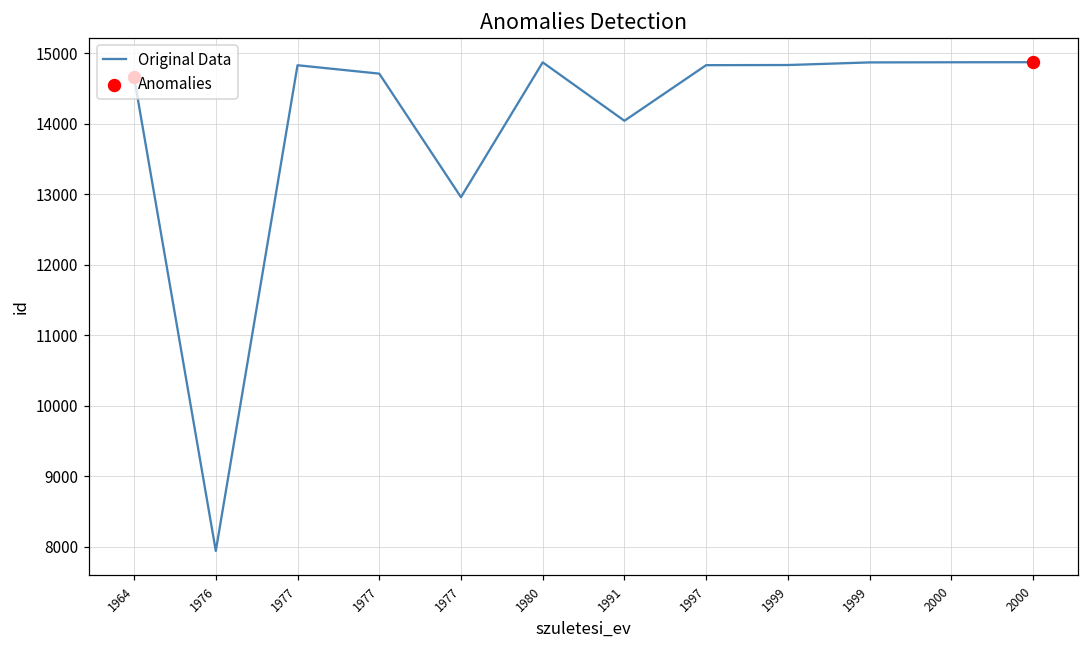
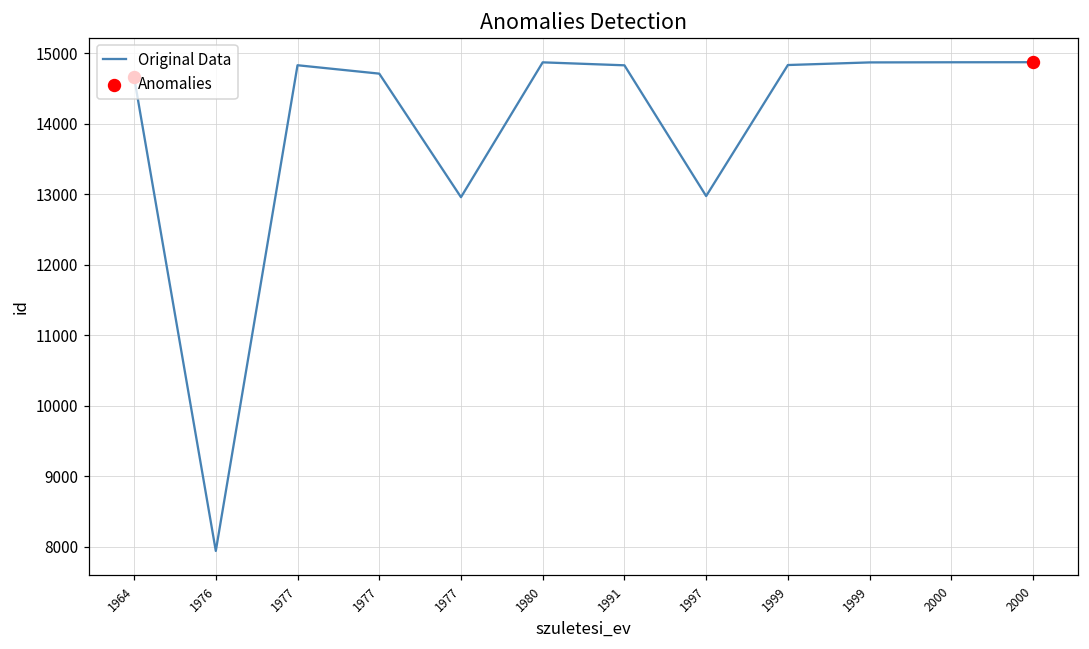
  {
    "Original Data": {
      "1976": 7900,
      "1980": 14900,
-     "1991": 14000,
-     "1997": 14800
+     "1991": 14800,
+     "1997": 13000
    }
  }
